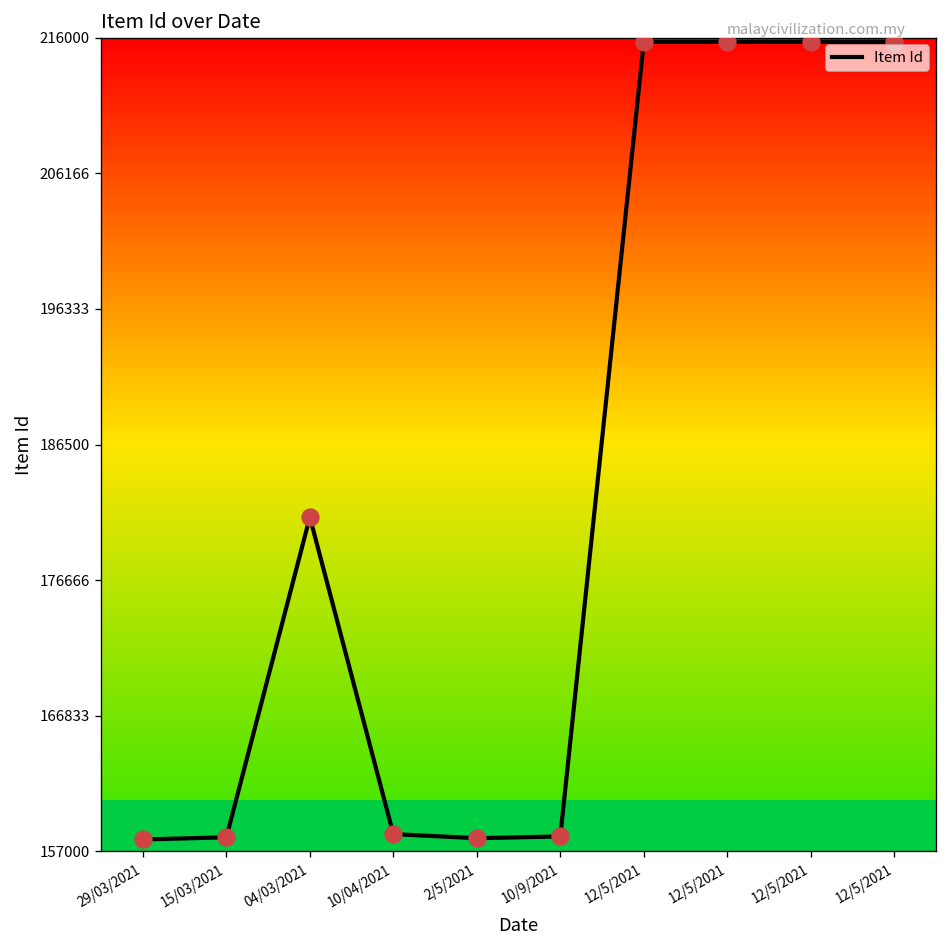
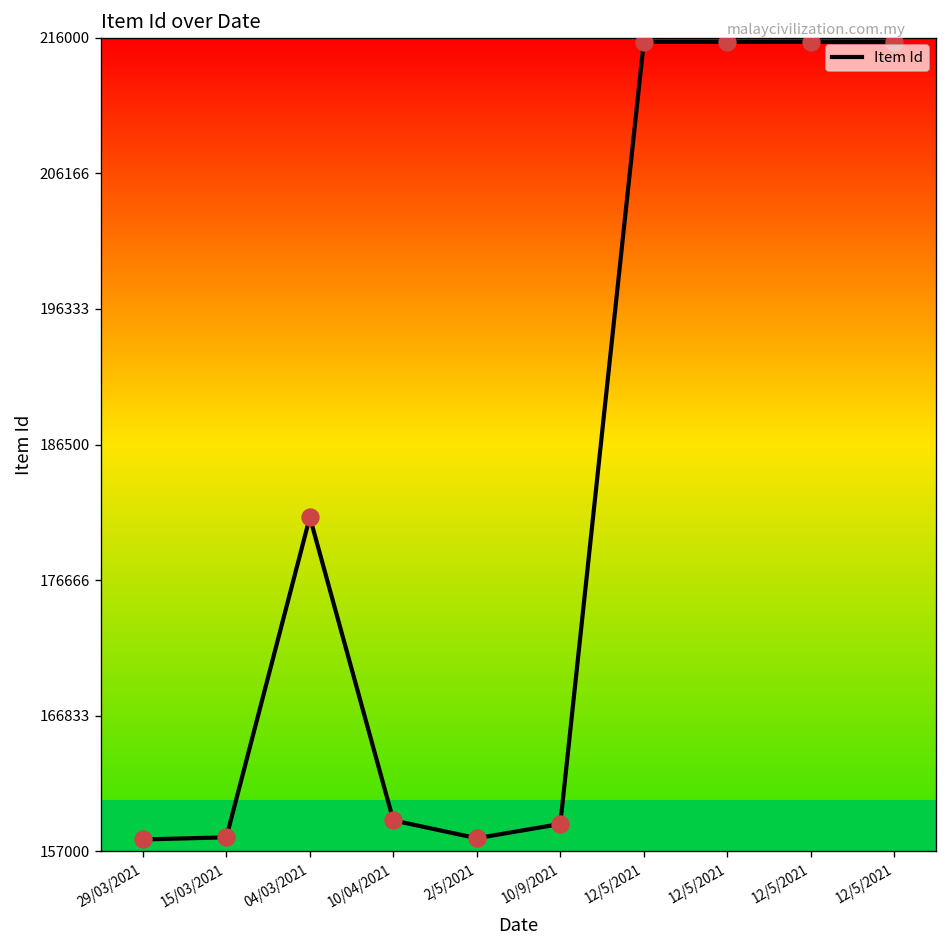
  {
    "29/03/2021": 157900,
    "15/03/2021": 158000,
    "04/03/2021": 181200,
-   "10/04/2021": 158300,
+   "10/04/2021": 159200,
    "2/5/2021": 158000,
-   "10/9/2021": 158100
+   "10/9/2021": 159000
  }
